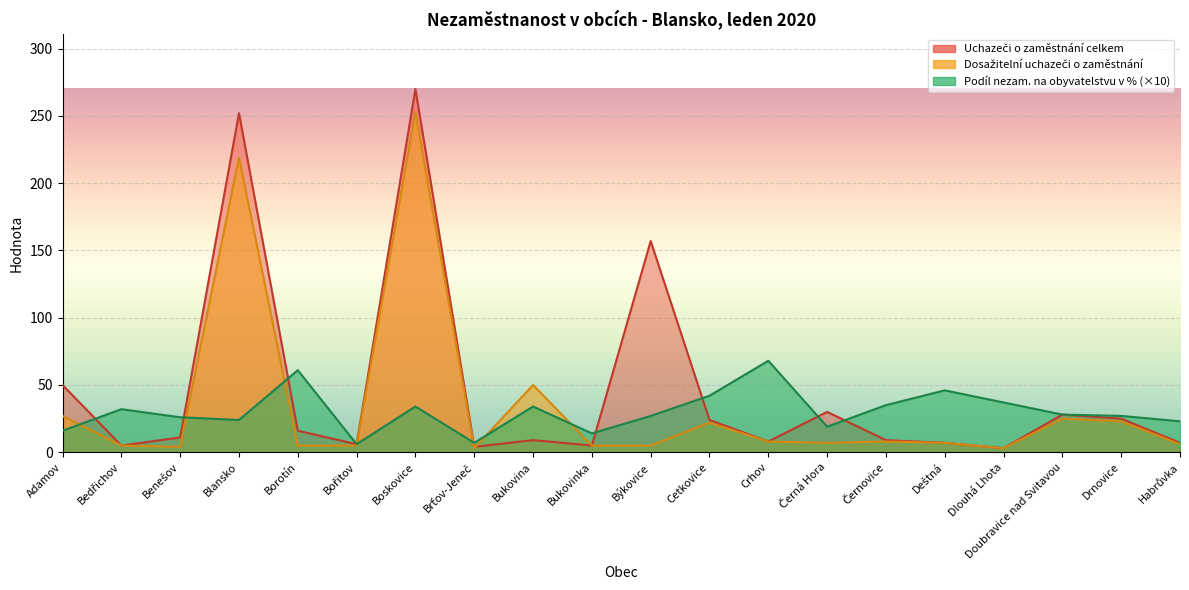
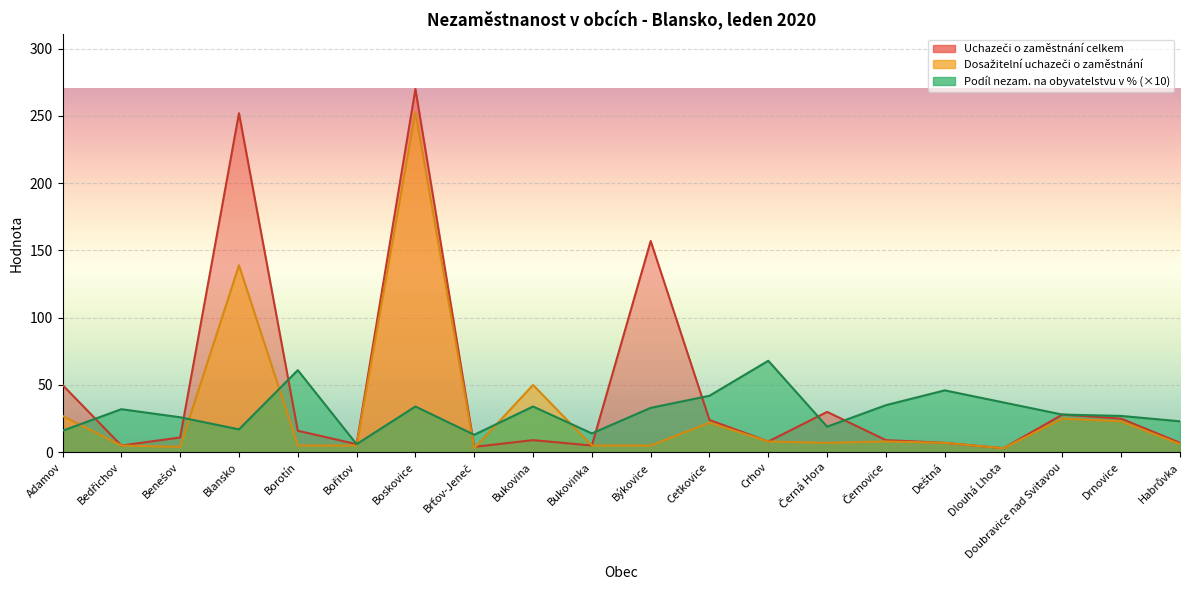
  {
    "Uchazeči o zaměstnání celkem": {
      "Adamov": 50,
      "Benešov": 11,
      "Blansko": 252,
      "Borotín": 16,
      "Boskovice": 270,
      "Bukovina": 9,
      "Býkovice": 157,
      "Cetkovice": 24,
      "Černá Hora": 30,
      "Drnovice": 25
    },
    "Dosažitelní uchazeči o zaměstnání": {
      "Adamov": 27,
      "Benešov": 4,
-     "Blansko": 219,
+     "Blansko": 139,
      "Borotín": 5,
      "Boskovice": 253,
      "Bukovina": 50,
      "Býkovice": 5,
      "Cetkovice": 22,
      "Černá Hora": 7,
      "Doubravice nad Svitavou": 25,
      "Drnovice": 23
    },
    "Podíl nezam. na obyvatelstvu v % (×10)": {
      "Adamov": 16,
      "Bedřichov": 32,
      "Benešov": 26,
-     "Blansko": 24,
+     "Blansko": 17,
      "Borotín": 61,
      "Boskovice": 34,
-     "Brťov-Jeneč": 7,
+     "Brťov-Jeneč": 13,
      "Bukovina": 34,
      "Bukovinka": 14,
-     "Býkovice": 27,
+     "Býkovice": 33,
      "Cetkovice": 42,
      "Crhov": 68,
      "Černá Hora": 19,
      "Černovice": 35,
      "Deštná": 46,
      "Dlouhá Lhota": 37,
      "Drnovice": 27,
      "Habrůvka": 23
    }
  }
